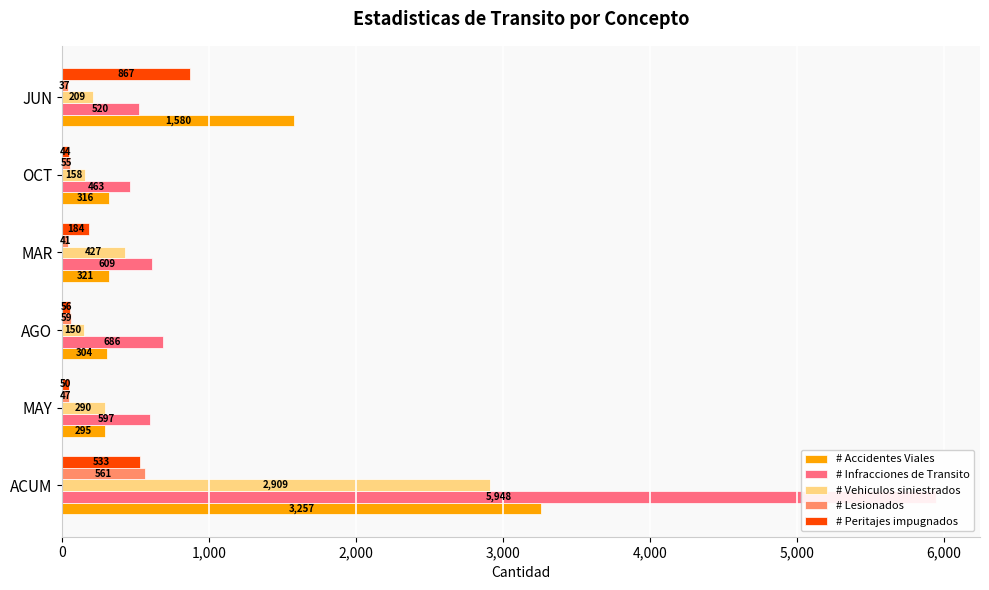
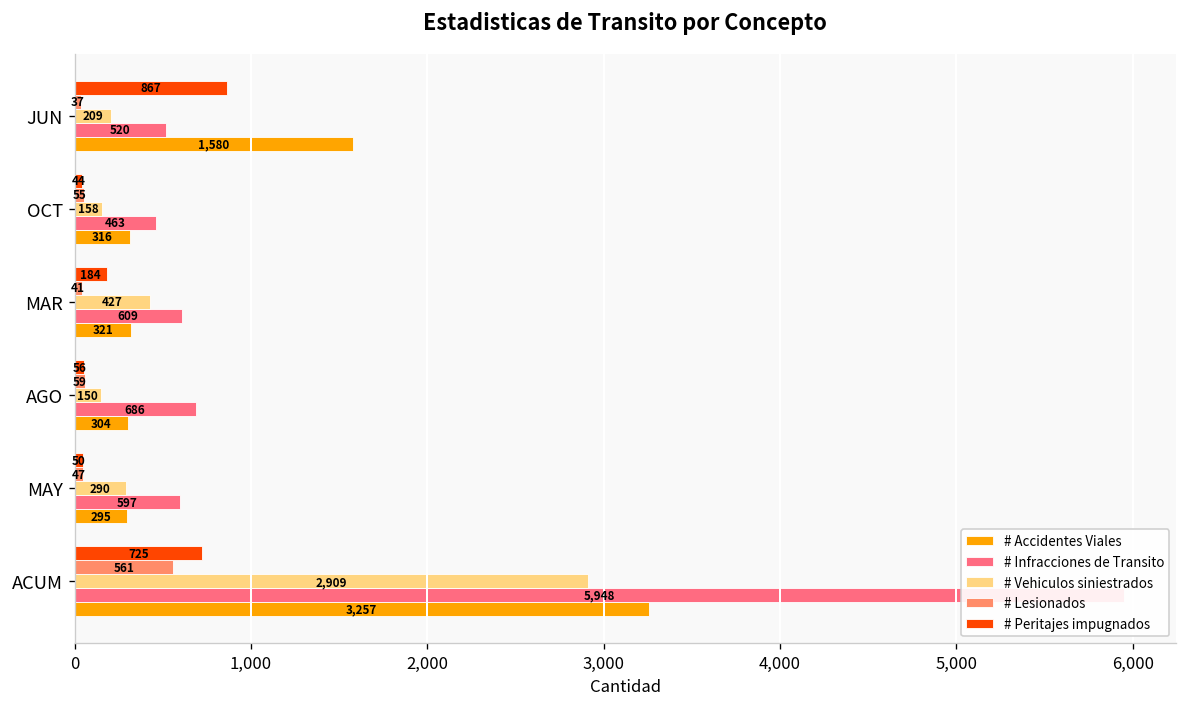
  {
    "# Accidentes Viales": {
      "JUN": "1,580",
      "OCT": "316",
      "MAR": "321",
      "AGO": "304",
      "MAY": "295",
      "ACUM": "3,257"
    },
    "# Vehiculos siniestrados": {
      "JUN": "209",
      "OCT": "158",
      "MAR": "427",
      "AGO": "150",
      "MAY": "290",
      "ACUM": "2,909"
    },
    "# Peritajes impugnados": {
      "JUN": "867",
      "OCT": "44",
      "MAR": "184",
      "AGO": "56",
      "MAY": "50",
-     "ACUM": "533"
+     "ACUM": "725"
    }
  }
